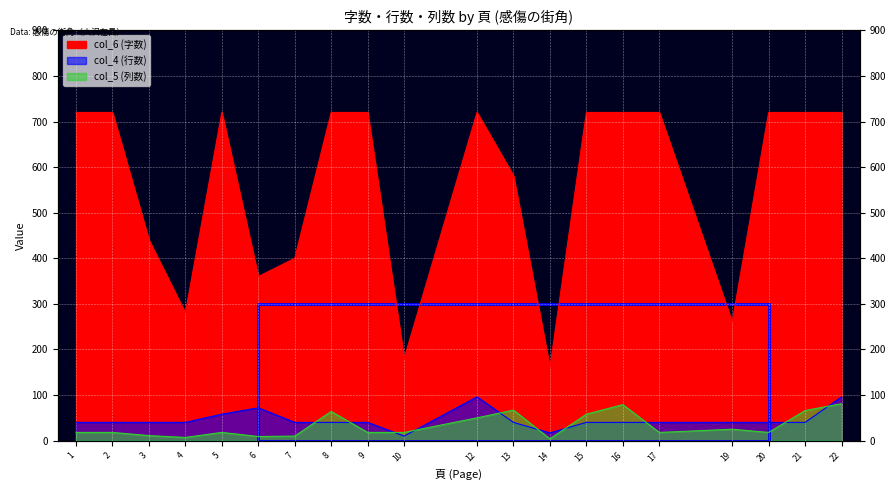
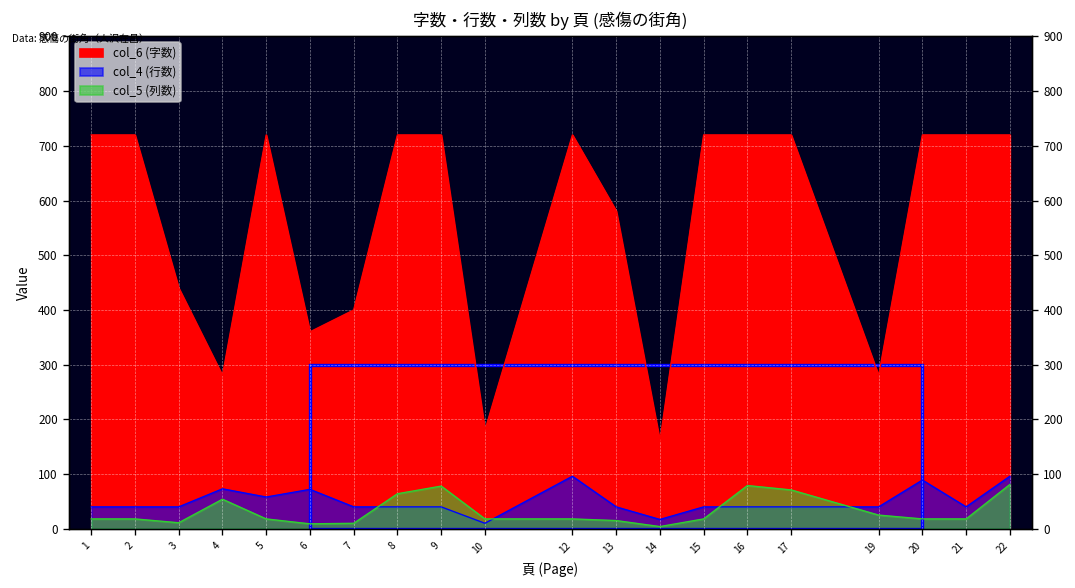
  {
    "col_6 (字数)": {
      "1": 720,
      "2": 720,
      "3": 440,
      "4": 280,
      "5": 720,
      "6": 360,
      "7": 400,
      "8": 720,
      "9": 720,
      "10": 180,
      "12": 720,
      "13": 580,
      "14": 160,
      "15": 720,
      "16": 720,
      "17": 720,
-     "19": 260,
+     "19": 280,
      "20": 720,
      "21": 720,
      "22": 720
    },
    "col_4 (行数)": {
      "1": 40,
      "2": 40,
      "3": 40,
-     "4": 40,
+     "4": 70,
      "5": 60,
      "6": 70,
      "7": 40,
      "8": 40,
      "9": 40,
      "10": 10,
      "12": 100,
      "13": 40,
      "14": 20,
      "15": 40,
      "16": 40,
      "17": 40,
      "19": 40,
-     "20": 40,
+     "20": 90,
      "21": 40,
      "22": 100
    },
    "col_5 (列数)": {
      "1": 20,
      "2": 20,
      "3": 10,
-     "4": 10,
+     "4": 50,
      "5": 20,
      "6": 10,
      "7": 10,
      "8": 60,
-     "9": 20,
+     "9": 80,
      "10": 20,
-     "12": 50,
-     "13": 70,
+     "12": 20,
+     "13": 20,
      "14": 0,
-     "15": 60,
+     "15": 20,
      "16": 80,
-     "17": 20,
+     "17": 70,
      "19": 30,
      "20": 20,
-     "21": 70,
+     "21": 20,
      "22": 80
    }
  }
